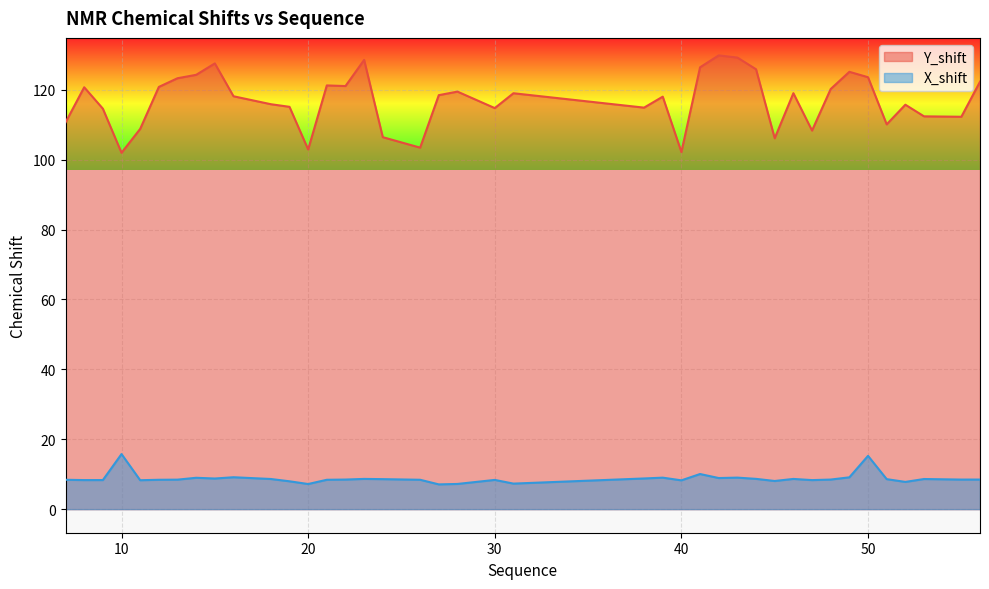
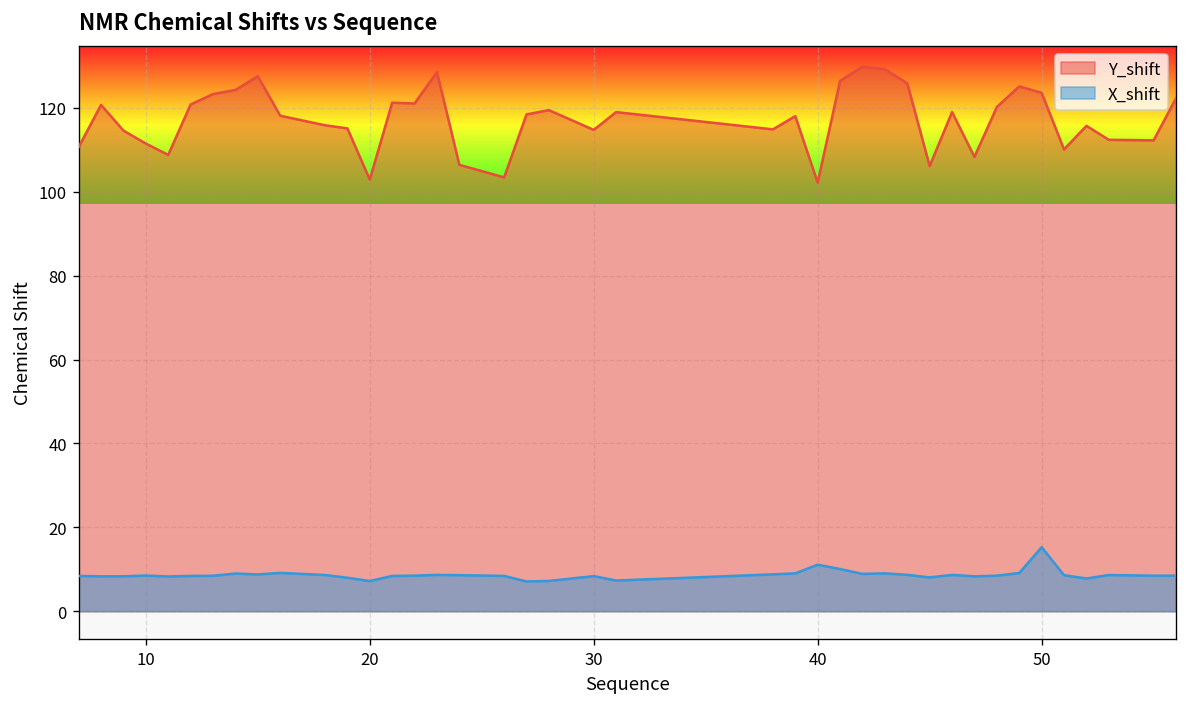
  {
    "Y_shift": {
-     "10": 102,
+     "10": 112,
      "20": 103,
      "30": 115,
      "40": 102,
      "50": 124
    },
    "X_shift": {
-     "10": 16,
+     "10": 9,
      "20": 7,
      "30": 8,
-     "40": 8,
+     "40": 11,
      "50": 15
    }
  }
